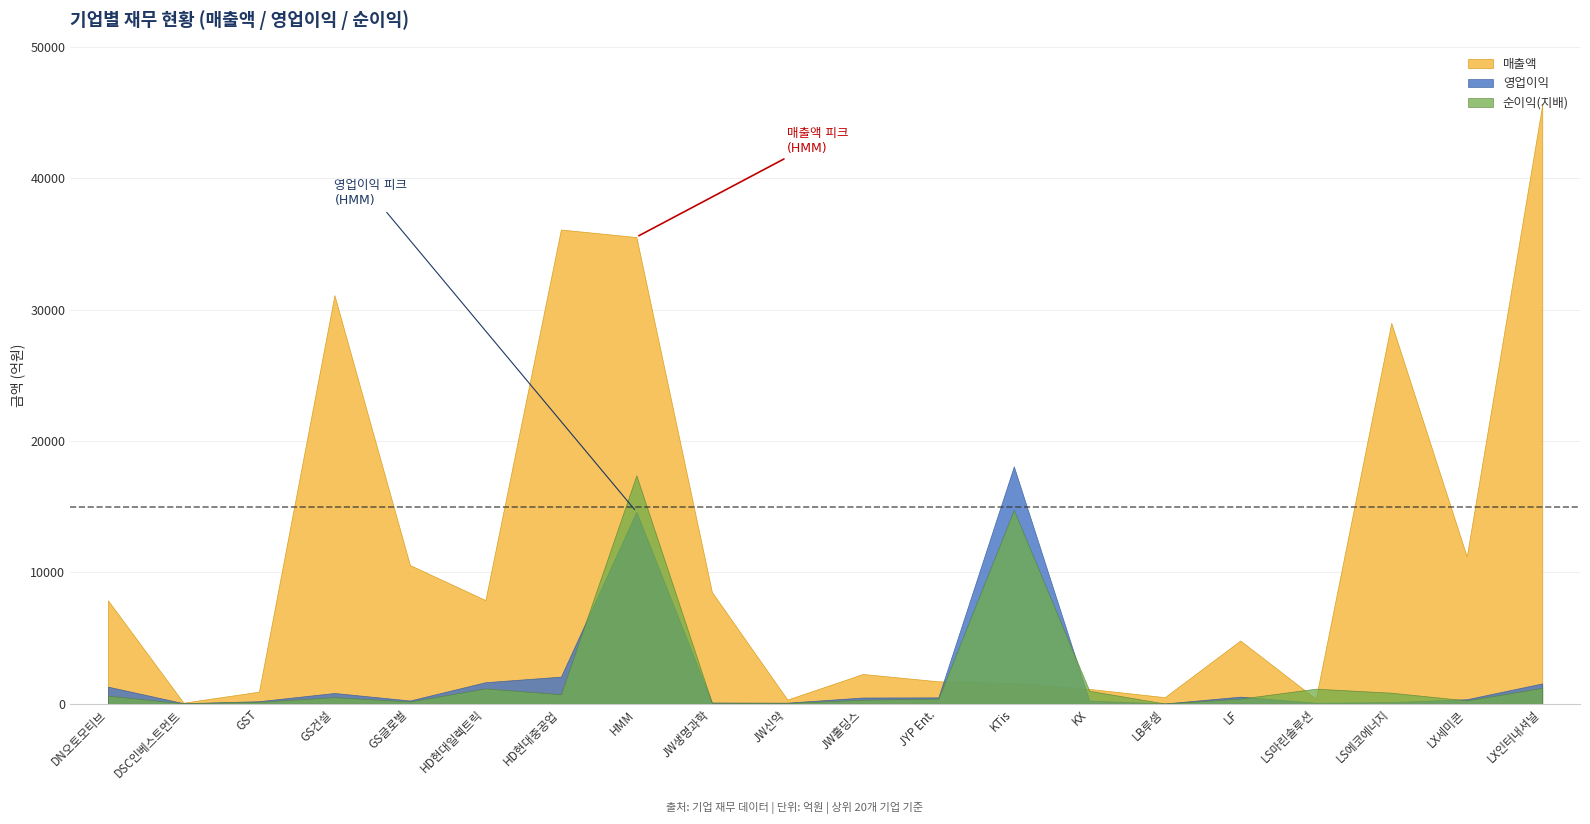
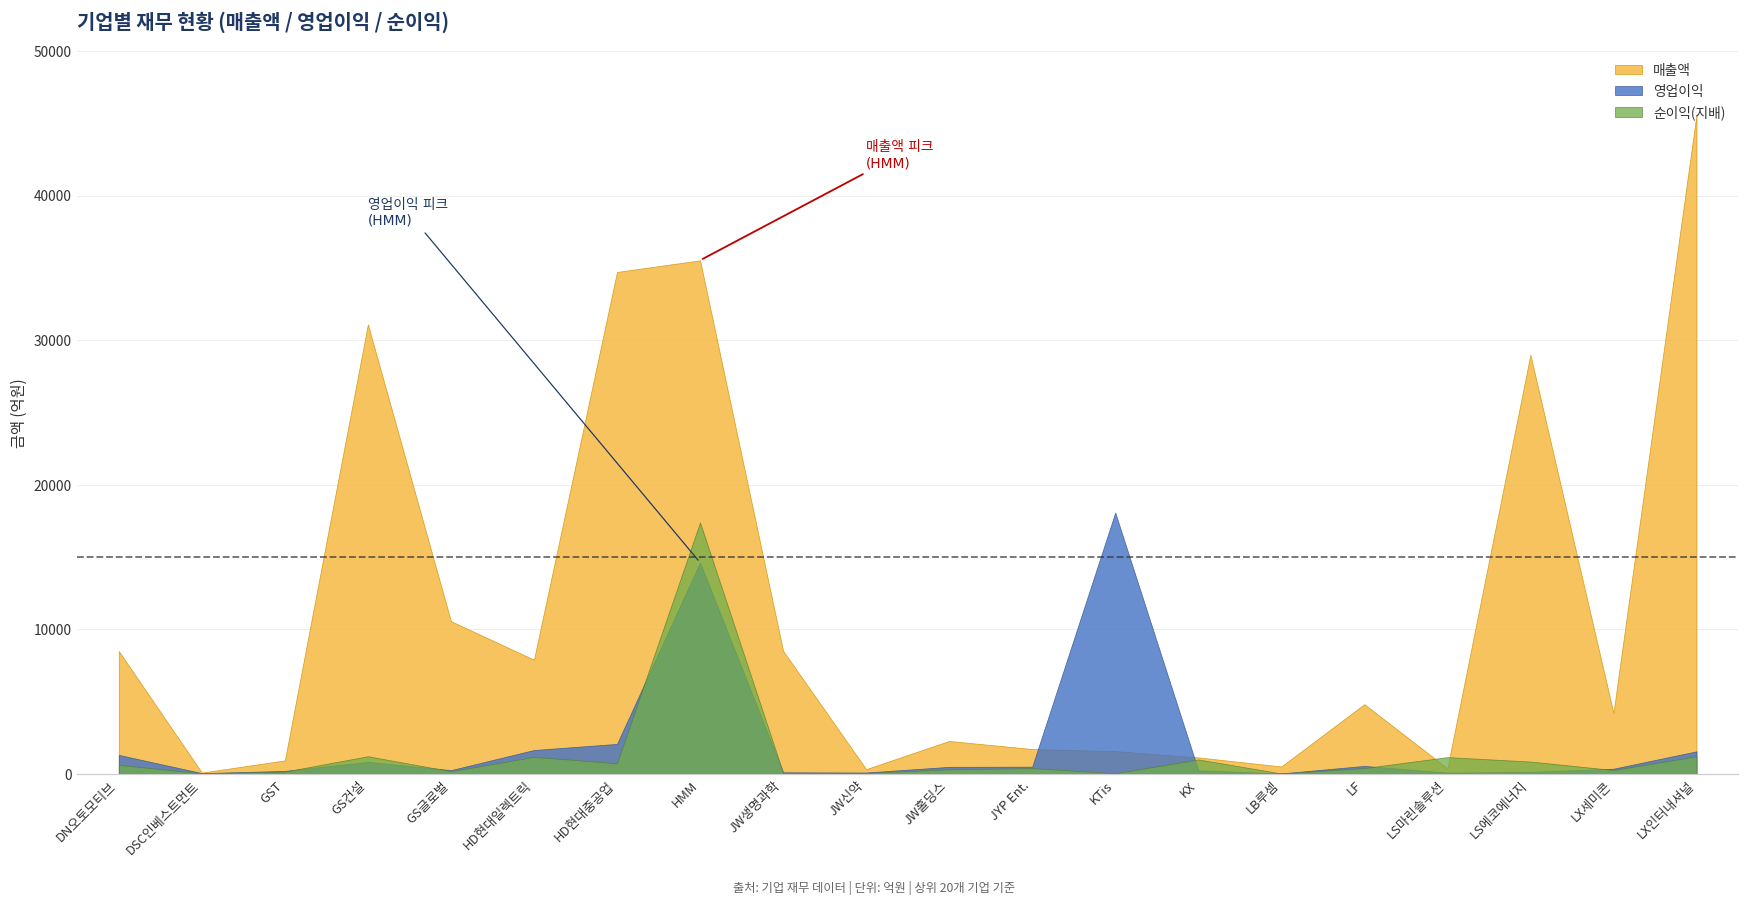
  {
    "매출액": {
-     "DN오토모티브": 7900,
+     "DN오토모티브": 8500,
      "GST": 900,
      "GS건설": 31100,
      "GS글로벌": 10600,
      "HD현대일렉트릭": 7900,
-     "HD현대중공업": 36100,
+     "HD현대중공업": 34700,
      "HMM": 35500,
      "JW생명과학": 8500,
      "JW신약": 300,
      "JW홀딩스": 2300,
      "JYP Ent.": 1700,
      "KTis": 1600,
      "LB루셈": 500,
      "LF": 4800,
      "LS마린솔루션": 400,
      "LS에코에너지": 29000,
-     "LX세미콘": 11200,
+     "LX세미콘": 4200,
      "LX인터내셔널": 45600
    },
    "영업이익": {
      "DN오토모티브": 1300,
      "GS건설": 800,
      "HD현대일렉트릭": 1600,
      "HD현대중공업": 2100,
      "HMM": 14600,
      "KTis": 18100,
      "KX": 200,
      "LX인터내셔널": 1500
    },
    "순이익(지배)": {
      "DN오토모티브": 600,
-     "GS건설": 500,
+     "GS건설": 1200,
      "HD현대일렉트릭": 1200,
      "HD현대중공업": 700,
      "HMM": 17400,
-     "KTis": 14700,
+     "KTis": 0,
      "LS마린솔루션": 1100,
      "LS에코에너지": 800,
      "LX인터내셔널": 1200
    }
  }
